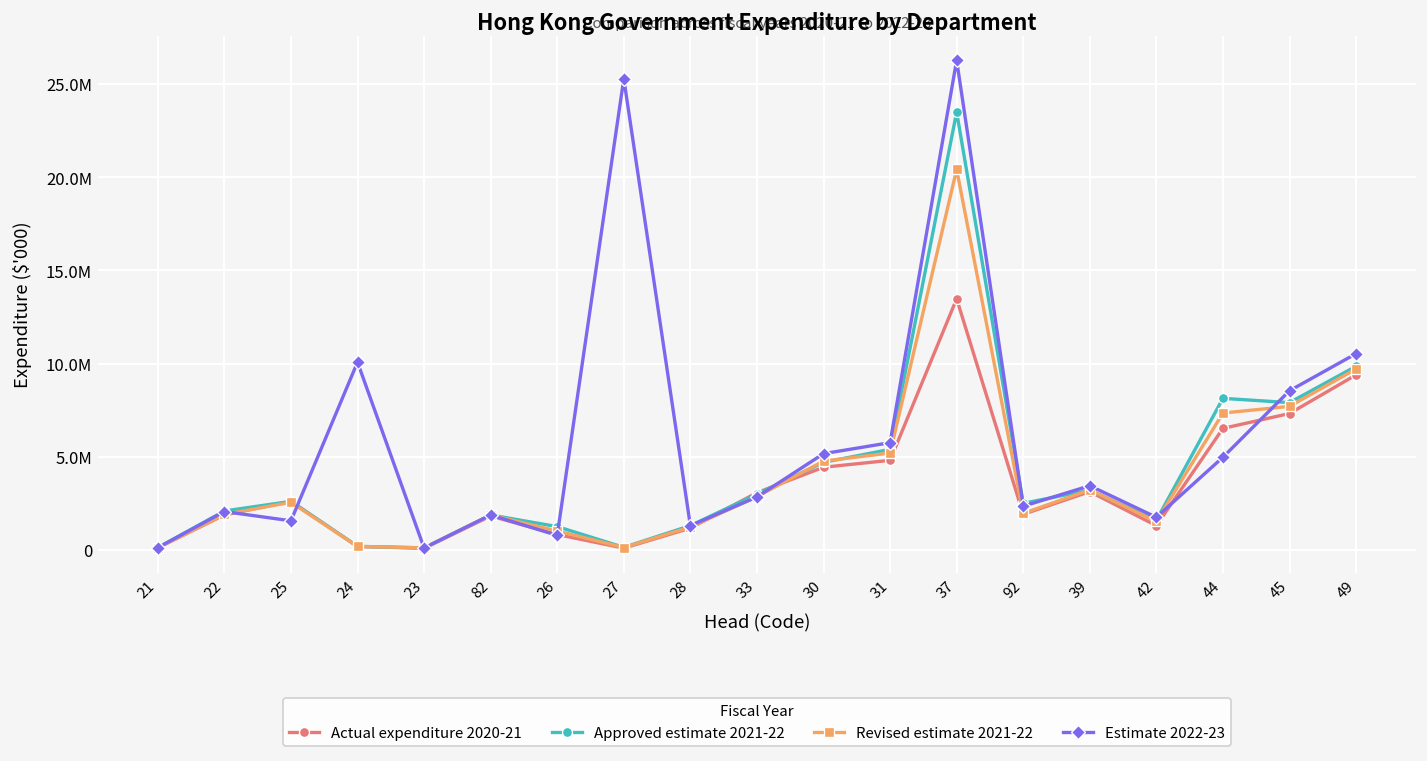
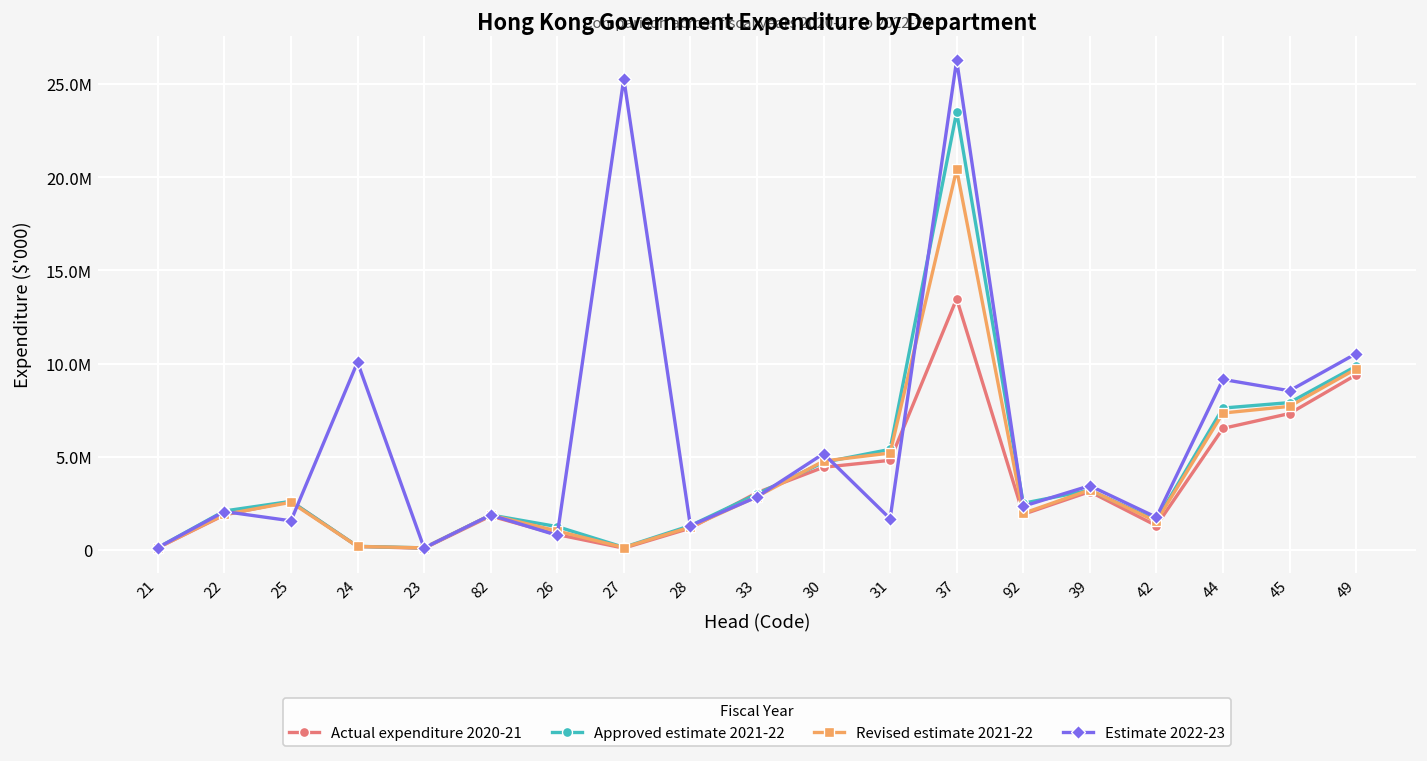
  {
    "Approved estimate 2021-22": {
      "26": 1300000,
      "31": 5400000,
      "37": 23500000,
-     "44": 8100000,
+     "44": 7600000,
      "45": 7900000
    },
    "Estimate 2022-23": {
      "25": 1600000,
      "24": 10100000,
      "27": 25300000,
      "30": 5200000,
-     "31": 5800000,
+     "31": 1700000,
      "37": 26300000,
      "39": 3400000,
-     "44": 5000000,
+     "44": 9200000,
      "45": 8500000,
      "49": 10500000
    }
  }
